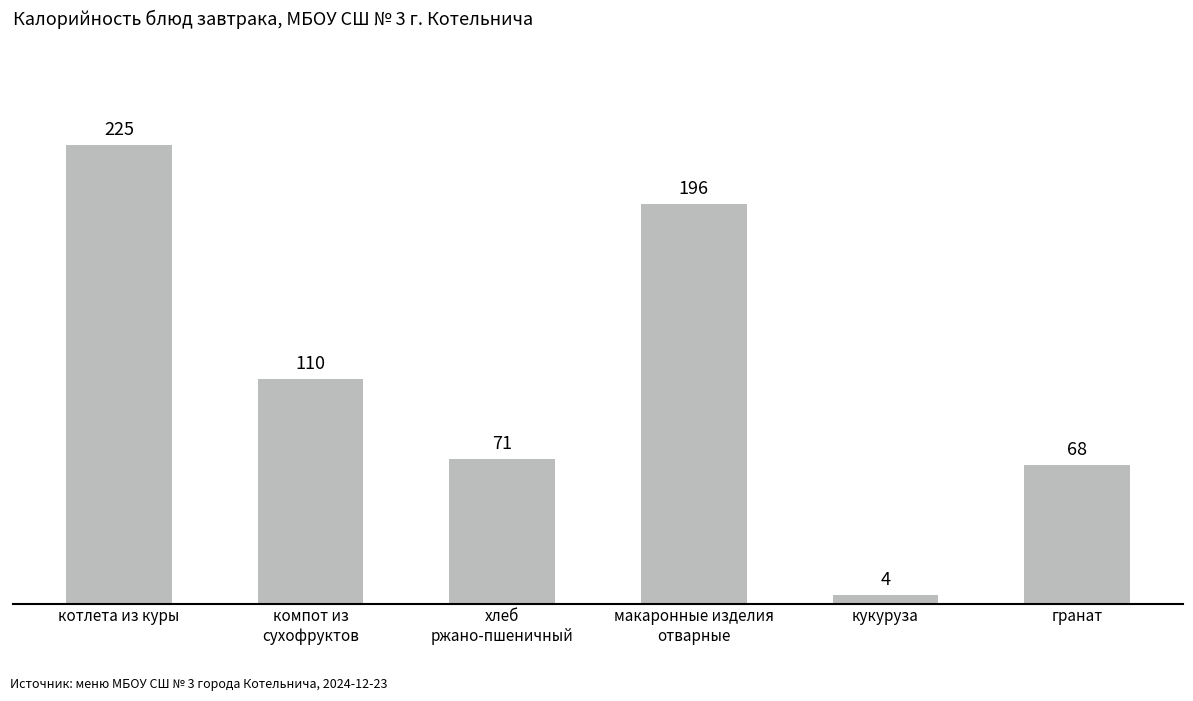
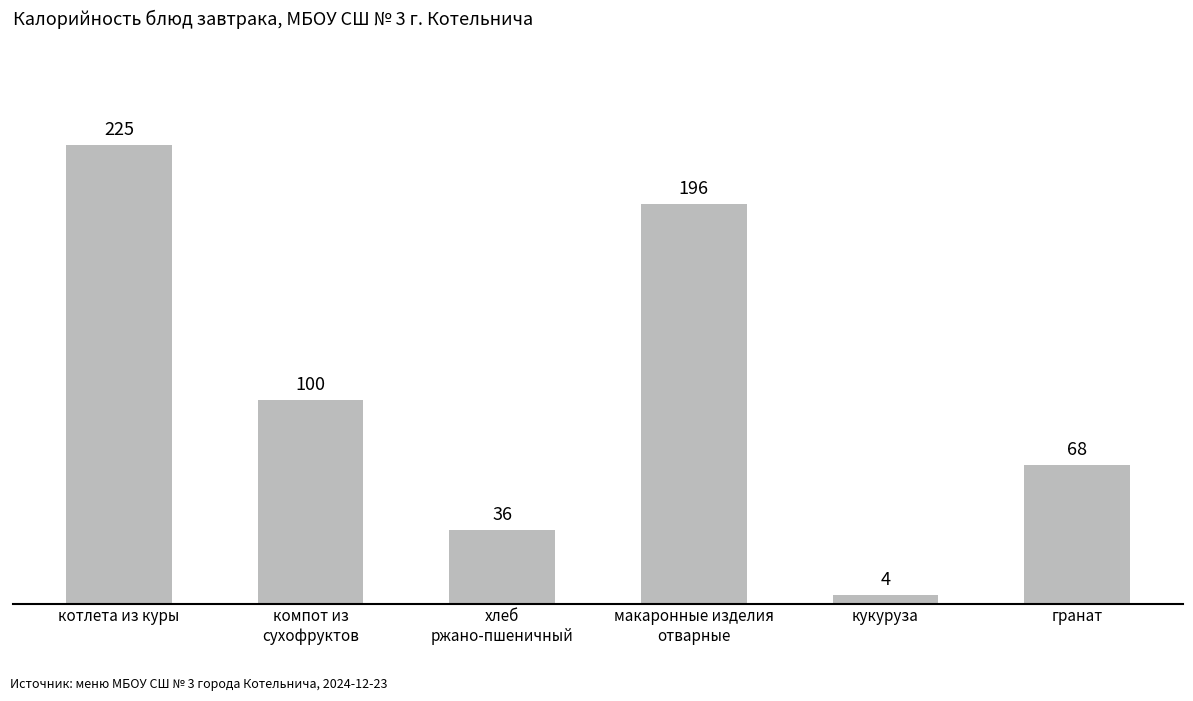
  {
    "котлета из куры": 225,
-   "компот из сухофруктов": 110,
-   "хлеб ржано-пшеничный": 71,
+   "компот из сухофруктов": 100,
+   "хлеб ржано-пшеничный": 36,
    "макаронные изделия отварные": 196,
    "кукуруза": 4,
    "гранат": 68
  }
